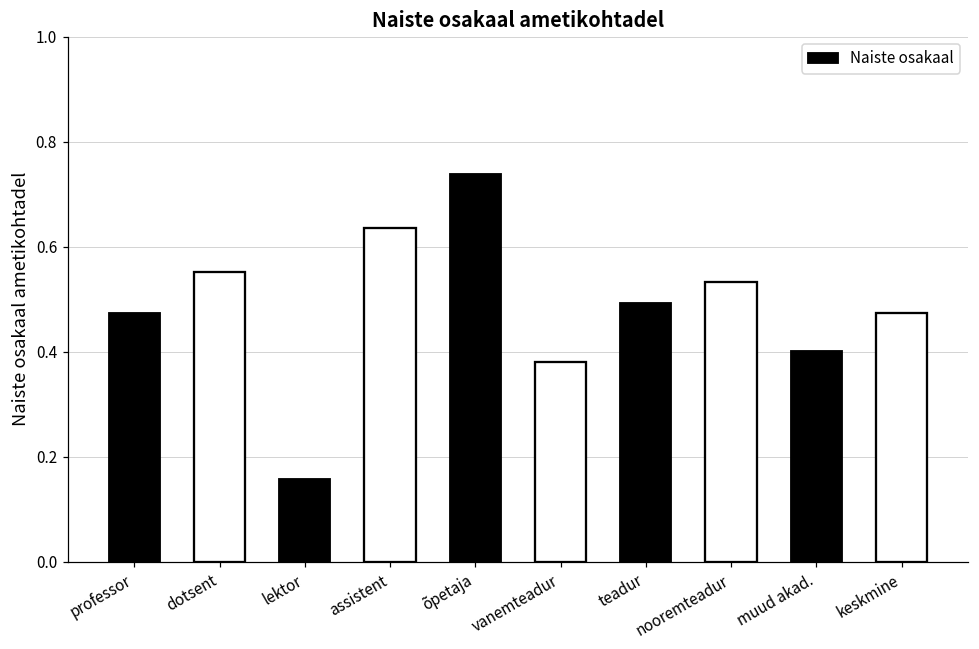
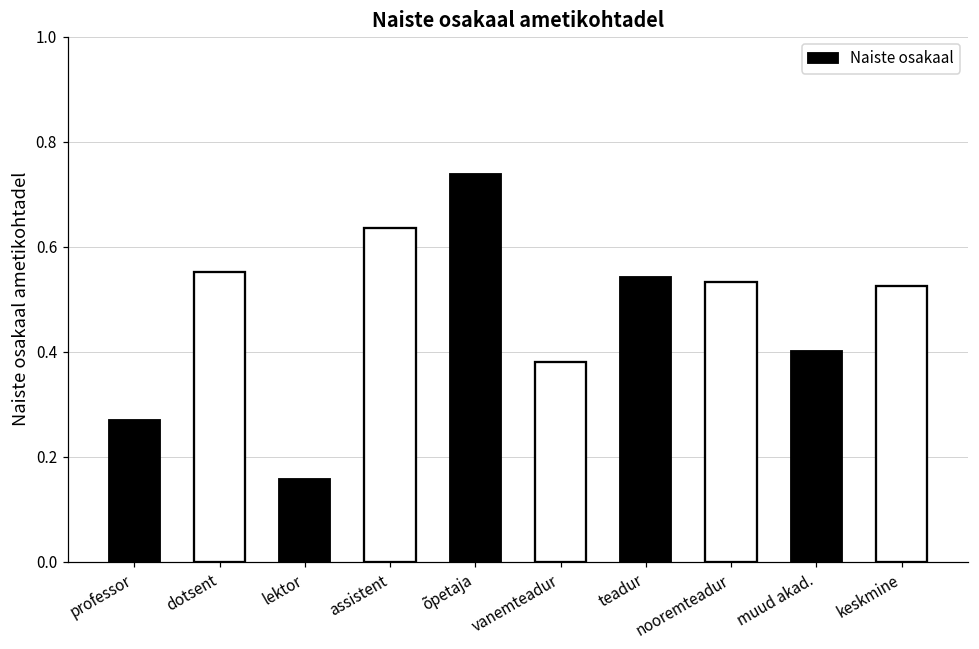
  {
-   "professor": 0.47,
+   "professor": 0.27,
    "dotsent": 0.55,
    "lektor": 0.16,
    "assistent": 0.64,
    "õpetaja": 0.74,
    "vanemteadur": 0.38,
-   "teadur": 0.49,
+   "teadur": 0.54,
    "nooremteadur": 0.53,
    "muud akad.": 0.40,
-   "keskmine": 0.47
+   "keskmine": 0.52
  }
